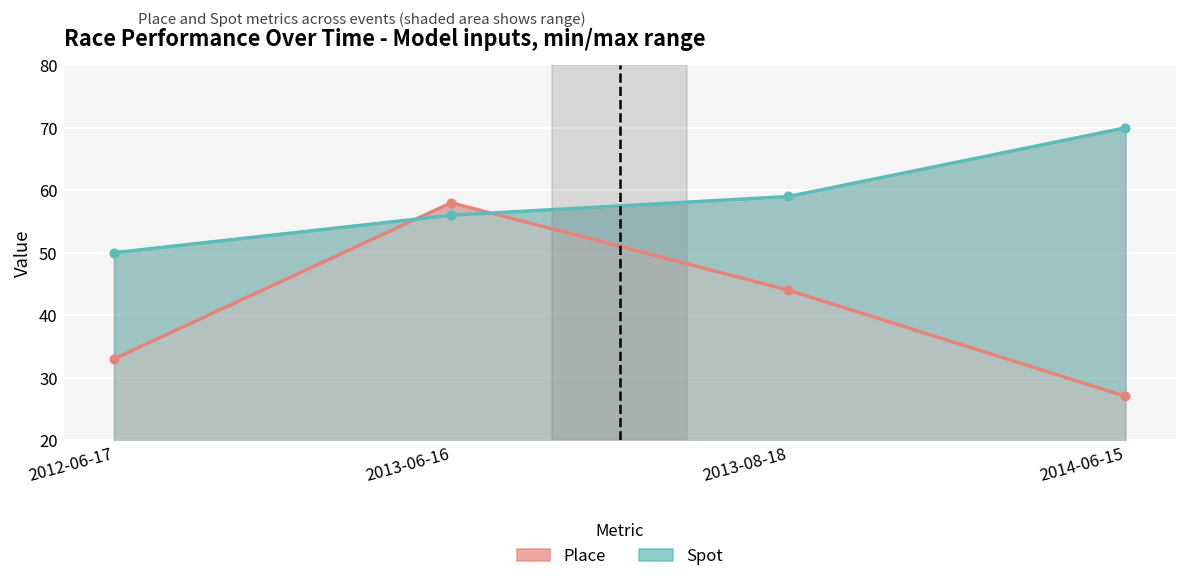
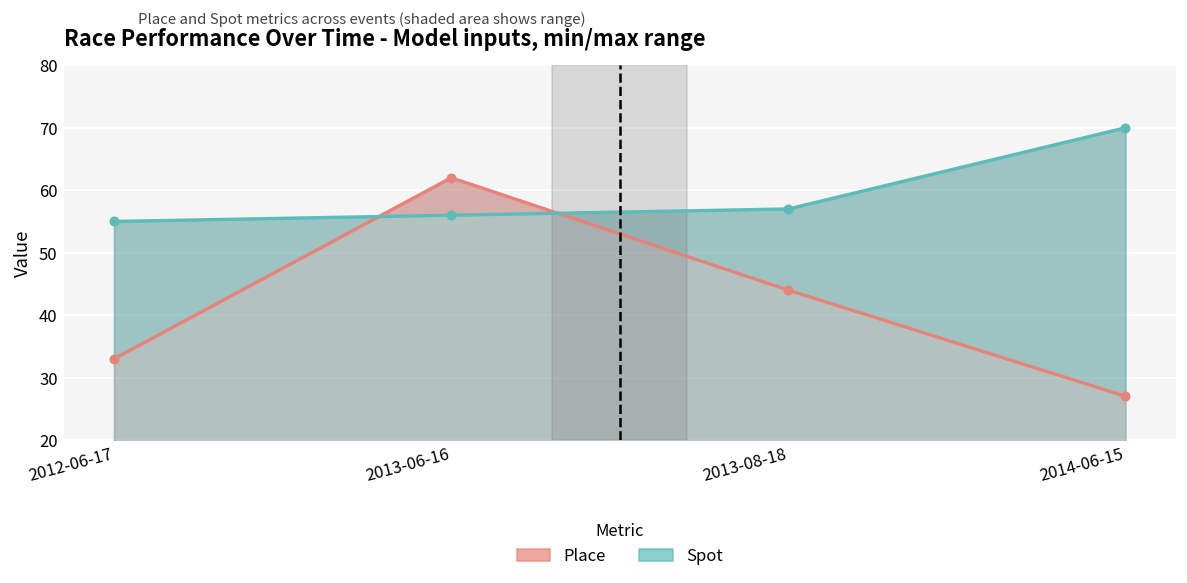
  {
    "Place": {
      "2012-06-17": 33,
-     "2013-06-16": 58,
+     "2013-06-16": 62,
      "2013-08-18": 44,
      "2014-06-15": 27
    },
    "Spot": {
-     "2012-06-17": 50,
+     "2012-06-17": 55,
      "2013-06-16": 56,
-     "2013-08-18": 59
+     "2013-08-18": 57
    }
  }
